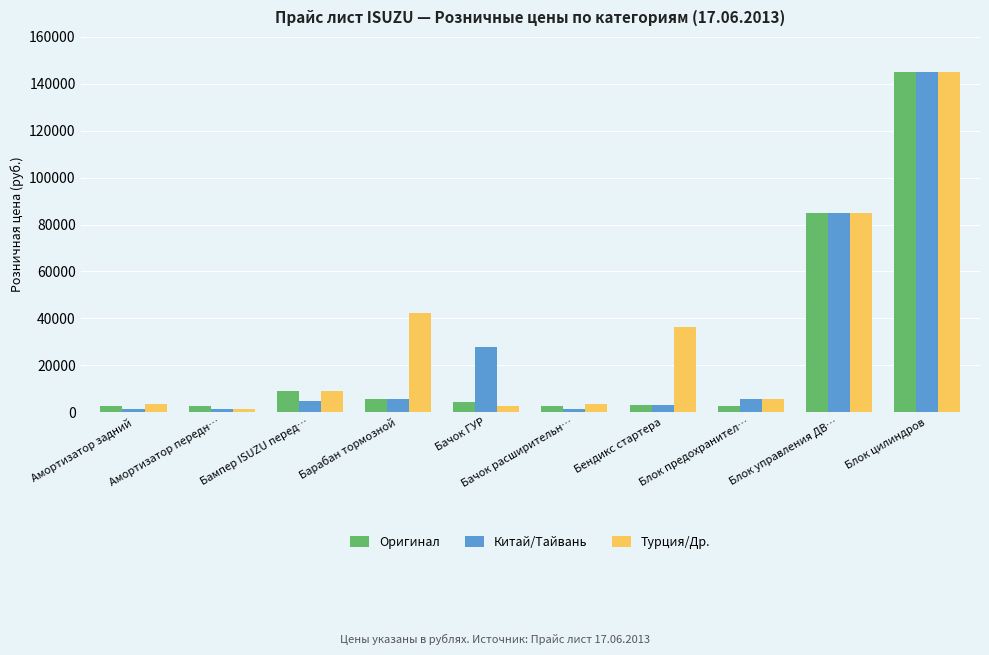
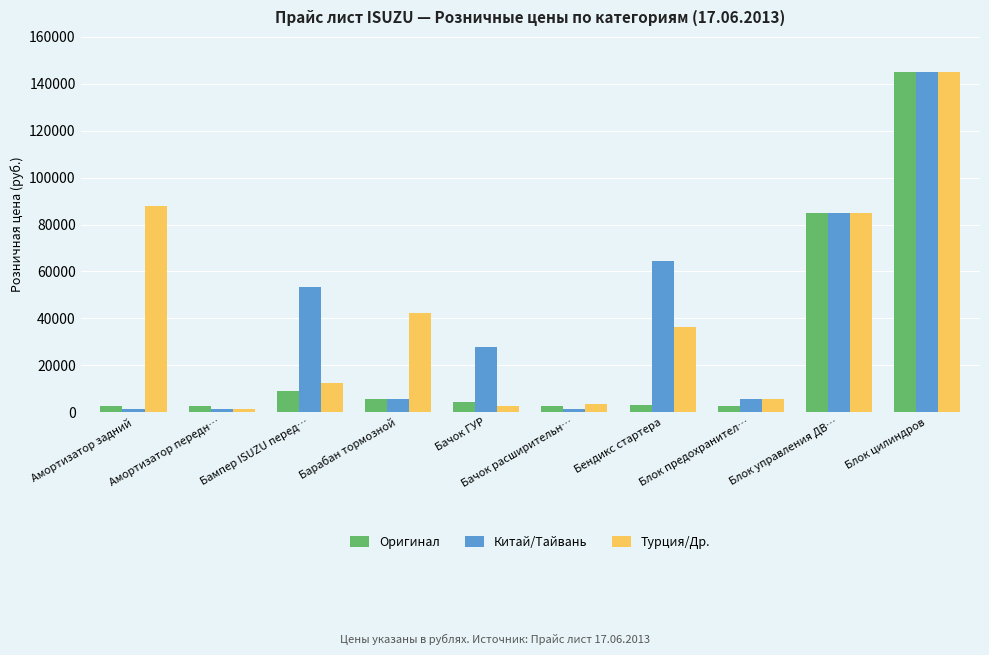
  {
    "Оригинал": {
      "Амортизатор задний": 3000,
      "Амортизатор передн…": 3000,
      "Бампер ISUZU перед…": 9000,
      "Барабан тормозной": 6000,
      "Бачок ГУР": 4000,
      "Бачок расширительн…": 3000,
      "Бендикс стартера": 3000,
      "Блок предохранител…": 3000,
      "Блок управления ДВ…": 85000,
      "Блок цилиндров": 145000
    },
    "Китай/Тайвань": {
      "Амортизатор задний": 2000,
      "Амортизатор передн…": 1000,
-     "Бампер ISUZU перед…": 5000,
+     "Бампер ISUZU перед…": 53000,
      "Барабан тормозной": 6000,
      "Бачок ГУР": 28000,
      "Бачок расширительн…": 2000,
-     "Бендикс стартера": 3000,
+     "Бендикс стартера": 64000,
      "Блок предохранител…": 6000,
      "Блок управления ДВ…": 85000,
      "Блок цилиндров": 145000
    },
    "Турция/Др.": {
-     "Амортизатор задний": 3000,
+     "Амортизатор задний": 88000,
      "Амортизатор передн…": 2000,
-     "Бампер ISUZU перед…": 9000,
+     "Бампер ISUZU перед…": 13000,
      "Барабан тормозной": 42000,
      "Бачок ГУР": 3000,
      "Бачок расширительн…": 4000,
      "Бендикс стартера": 36000,
      "Блок предохранител…": 6000,
      "Блок управления ДВ…": 85000,
      "Блок цилиндров": 145000
    }
  }
